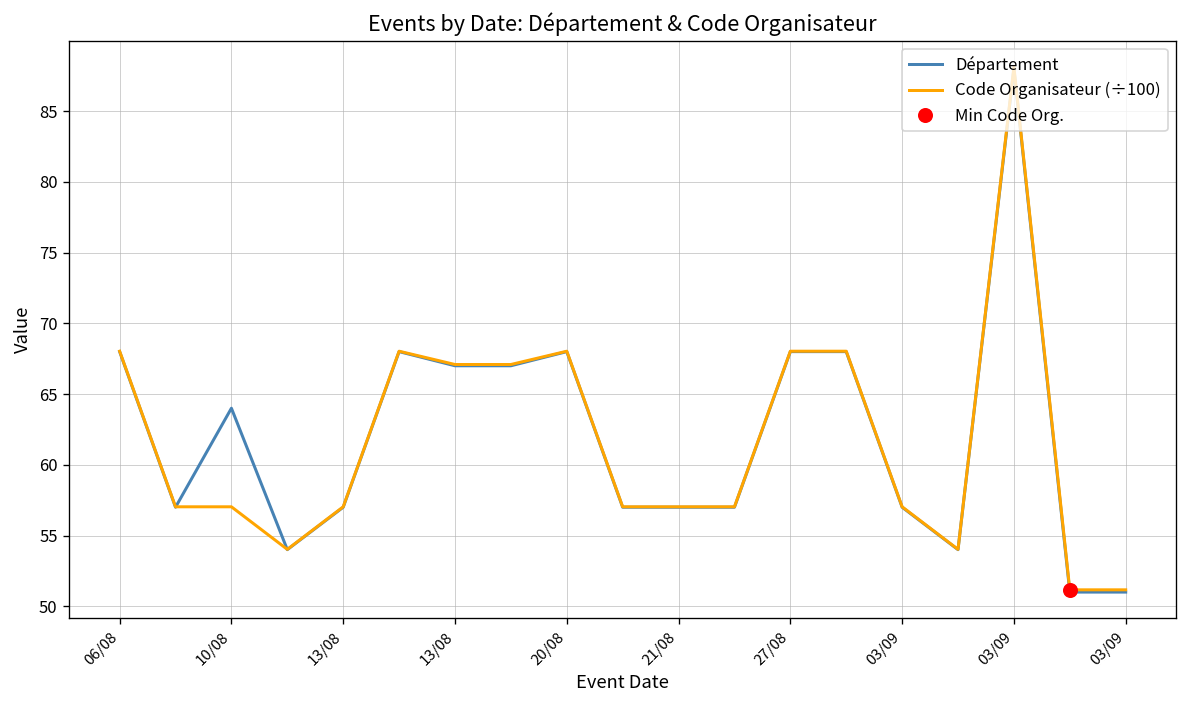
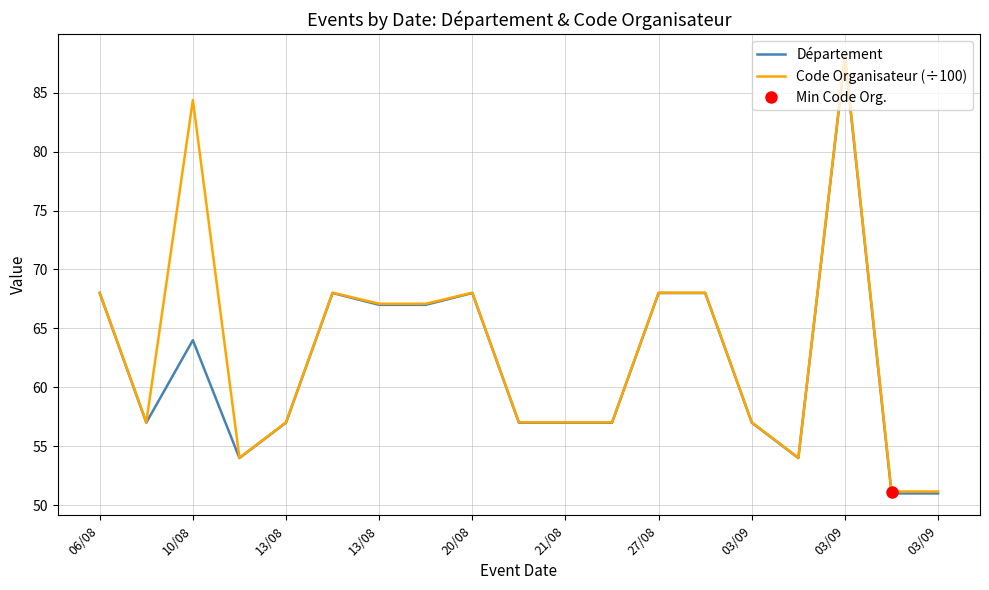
  {
    "Département": {
      "10/08": 64.0
    },
    "Code Organisateur (÷100)": {
-     "10/08": 57.0
+     "10/08": 84.4
    }
  }
